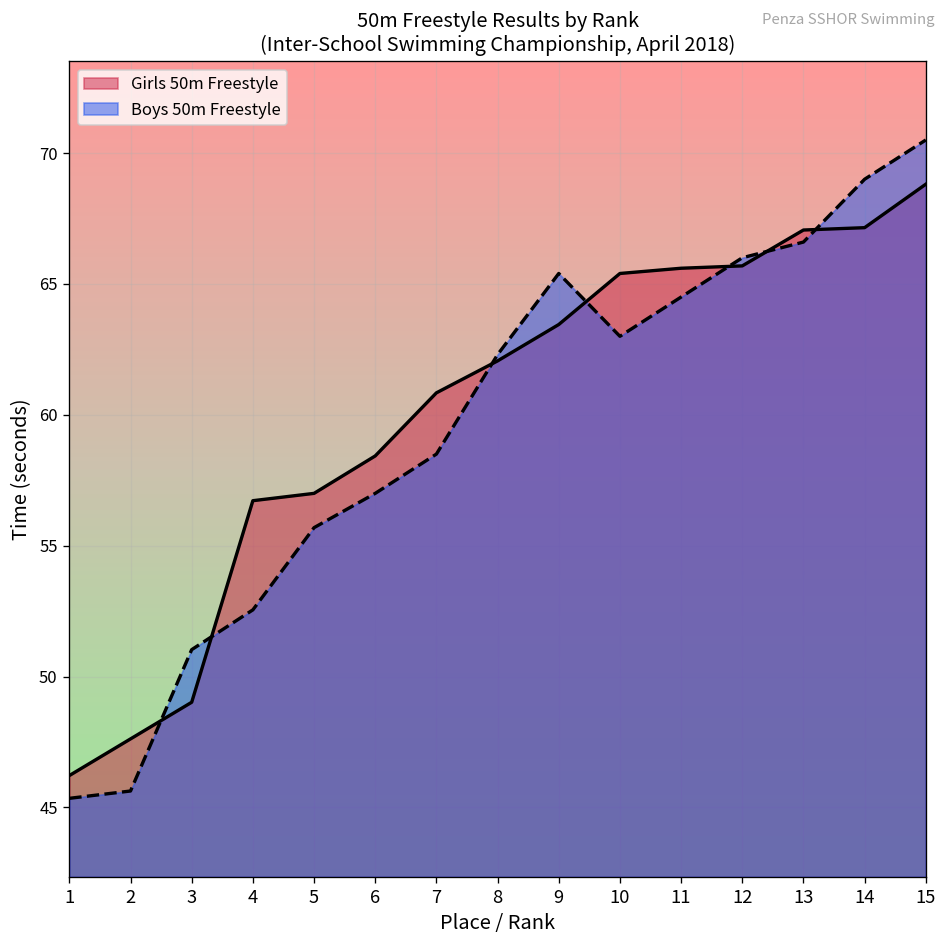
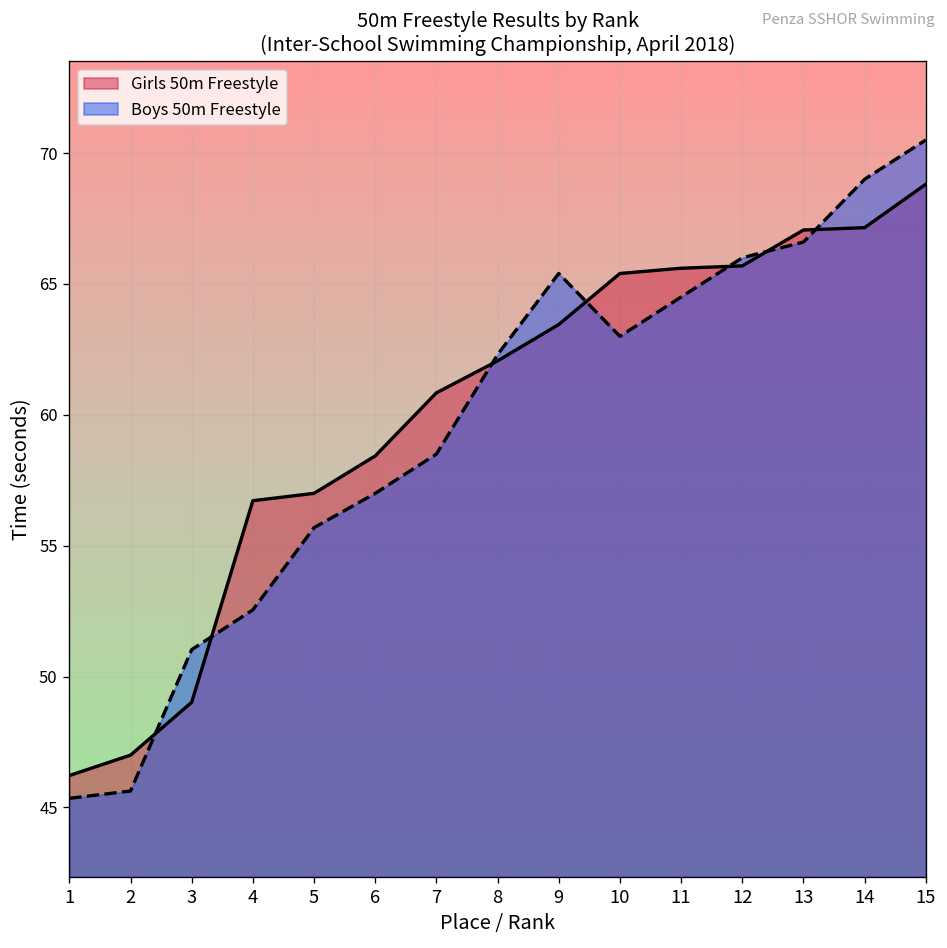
  {
    "Girls 50m Freestyle": {
      "1": 46.2,
-     "2": 47.6,
+     "2": 47.0,
      "3": 49.0,
      "4": 56.7,
      "5": 57.0,
      "6": 58.4,
      "7": 60.8,
      "8": 62.1,
      "9": 63.5,
      "10": 65.4,
      "11": 65.6,
      "12": 65.7,
      "13": 67.1,
      "14": 67.2,
      "15": 68.8
    },
    "Boys 50m Freestyle": {
      "1": 45.4,
      "2": 45.6,
      "3": 51.0,
      "4": 52.6,
      "5": 55.7,
      "6": 57.0,
      "7": 58.5,
      "8": 62.3,
      "9": 65.4,
      "10": 63.0,
      "11": 64.5,
      "12": 66.0,
      "13": 66.6,
      "14": 69.0,
      "15": 70.5
    }
  }
